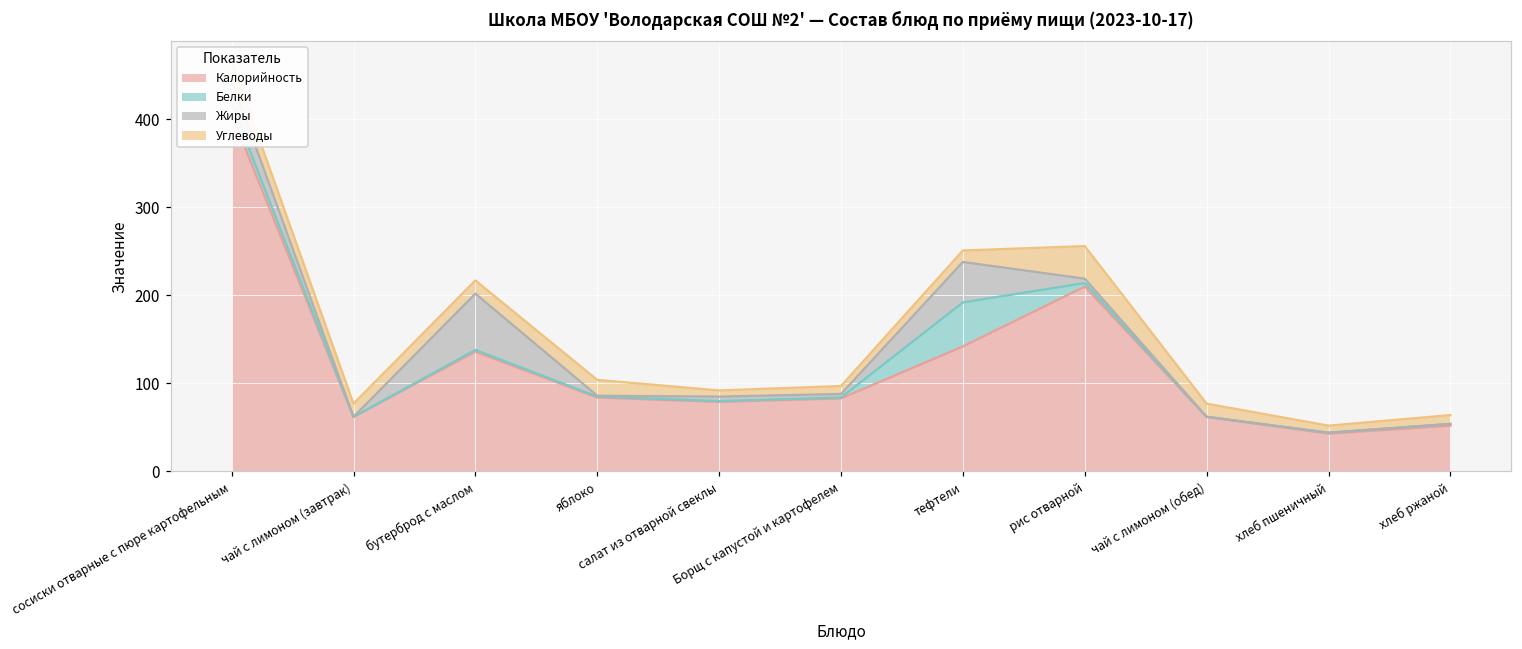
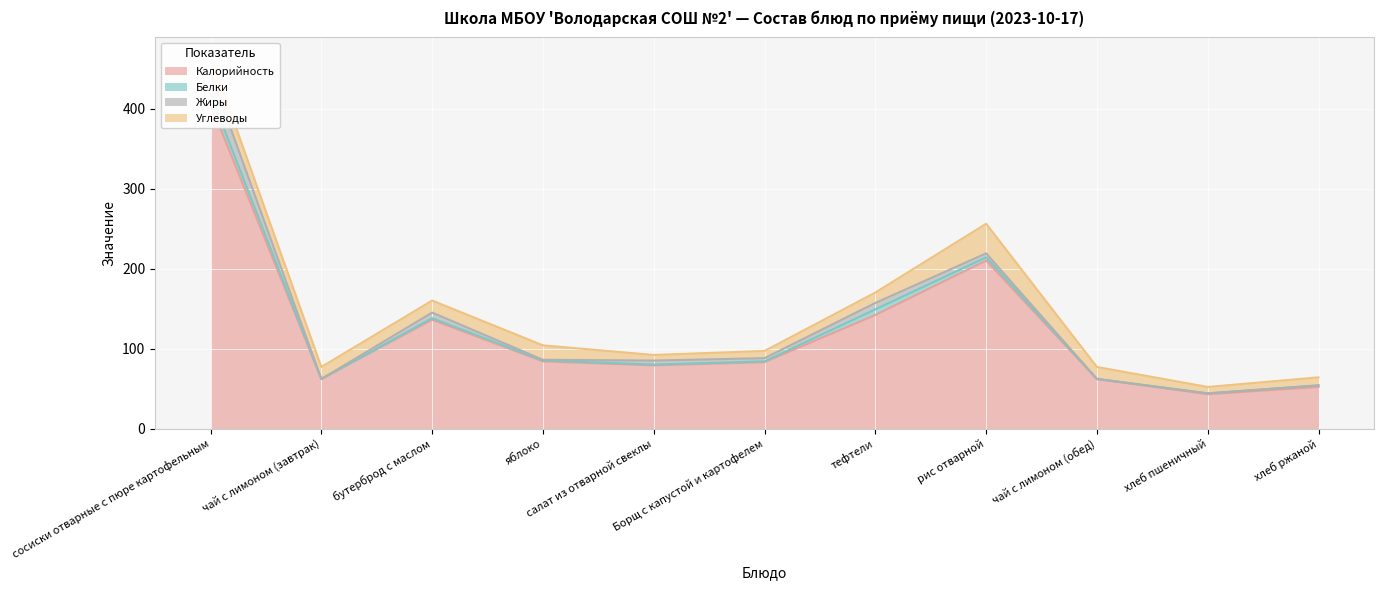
  {
    "Белки": {
-     "тефтели": 50,
+     "тефтели": 10,
      "рис отварной": 0
    },
    "Жиры": {
-     "бутерброд с маслом": 60,
+     "бутерброд с маслом": 10,
      "салат из отварной свеклы": 10,
      "Борщ с капустой и картофелем": 0,
-     "тефтели": 50,
+     "тефтели": 10,
      "рис отварной": 10
    }
  }
